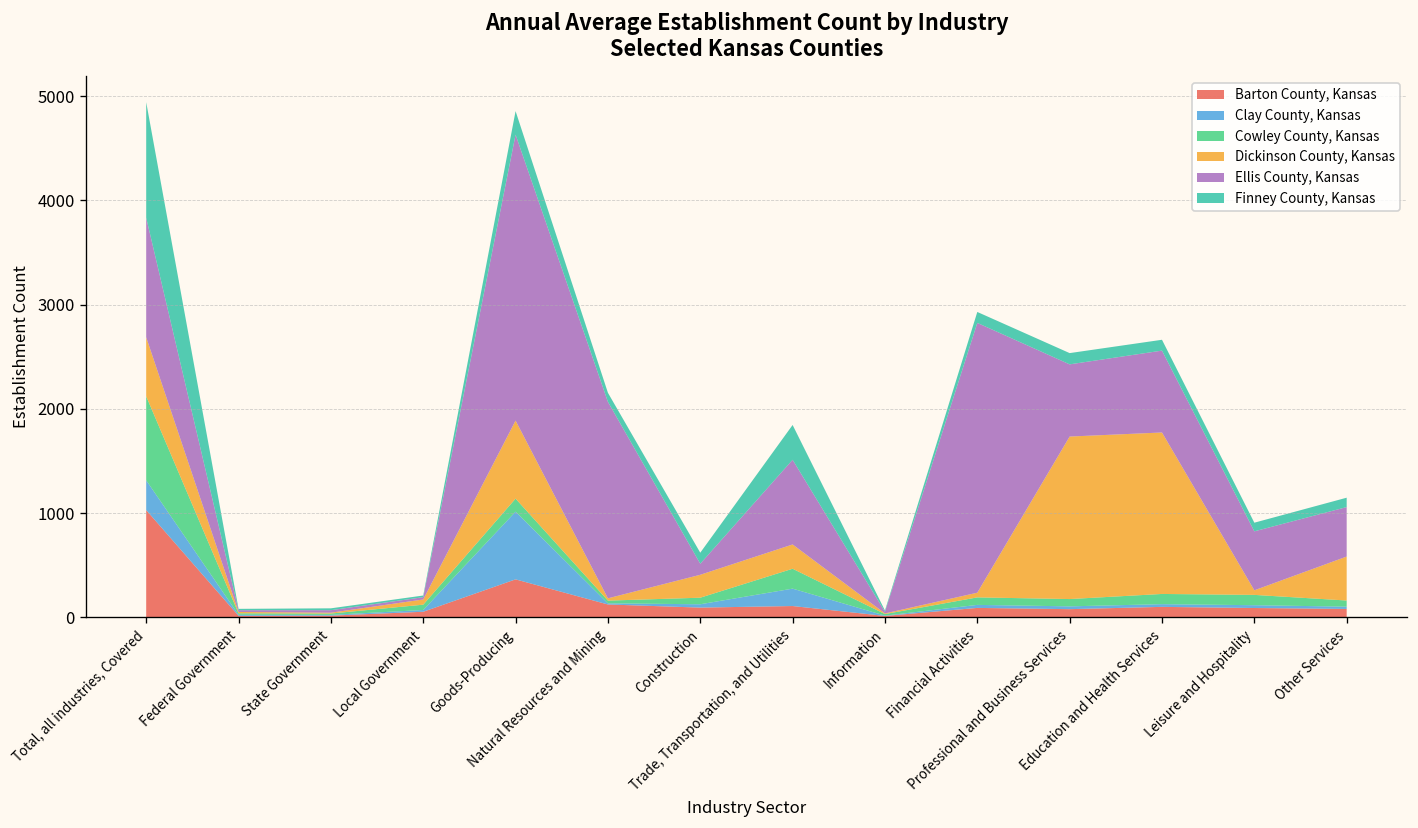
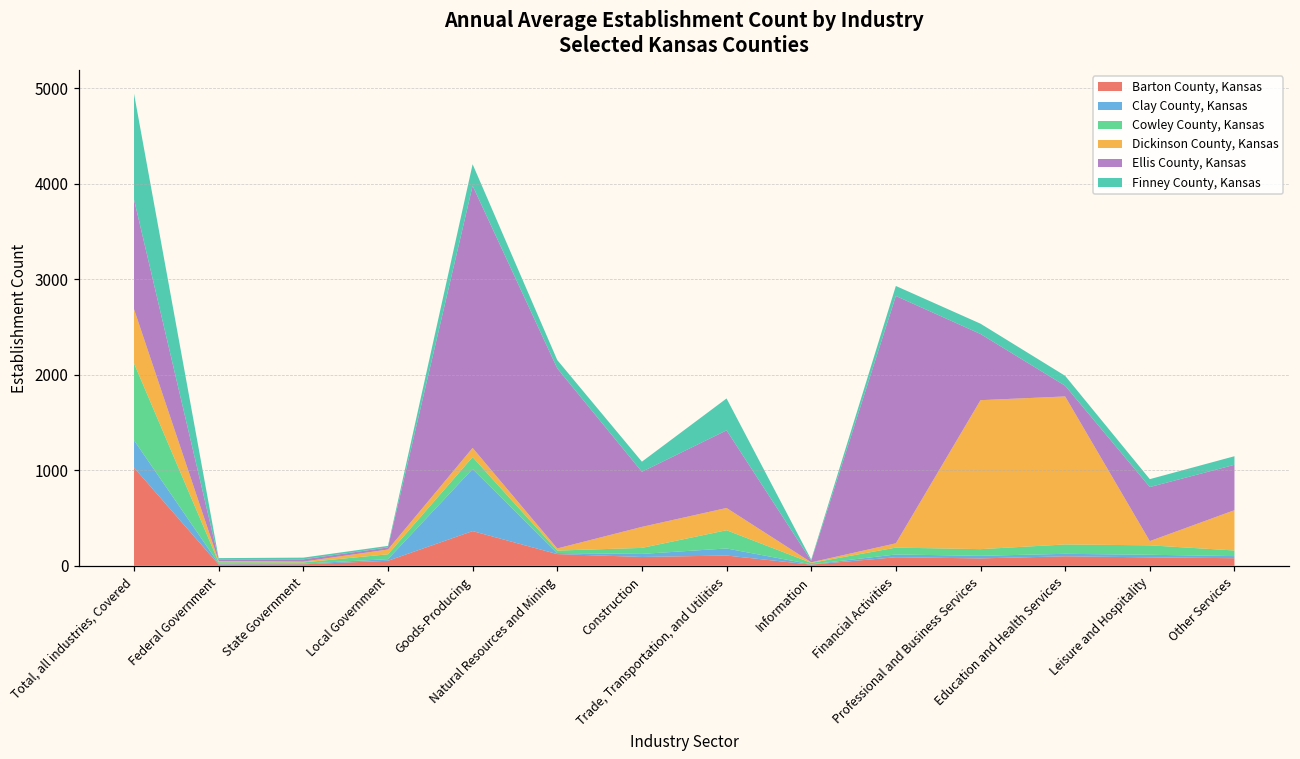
  {
    "Barton County, Kansas": {
      "Total, all industries, Covered": 1000,
      "Goods-Producing": 400,
      "Construction": 100,
      "Trade, Transportation, and Utilities": 100
    },
    "Clay County, Kansas": {
      "Total, all industries, Covered": 300,
      "Goods-Producing": 700,
      "Construction": 0,
-     "Trade, Transportation, and Utilities": 200
+     "Trade, Transportation, and Utilities": 100
    },
    "Dickinson County, Kansas": {
      "Total, all industries, Covered": 600,
-     "Goods-Producing": 700,
+     "Goods-Producing": 100,
      "Construction": 200,
      "Trade, Transportation, and Utilities": 200,
      "Financial Activities": 0,
      "Professional and Business Services": 1600,
      "Education and Health Services": 1600,
      "Leisure and Hospitality": 0,
      "Other Services": 400
    },
    "Ellis County, Kansas": {
      "Total, all industries, Covered": 1100,
      "Goods-Producing": 2700,
      "Natural Resources and Mining": 1900,
-     "Construction": 100,
+     "Construction": 600,
      "Trade, Transportation, and Utilities": 800,
      "Financial Activities": 2600,
      "Professional and Business Services": 700,
-     "Education and Health Services": 800,
+     "Education and Health Services": 100,
      "Leisure and Hospitality": 600,
      "Other Services": 500
    }
  }
